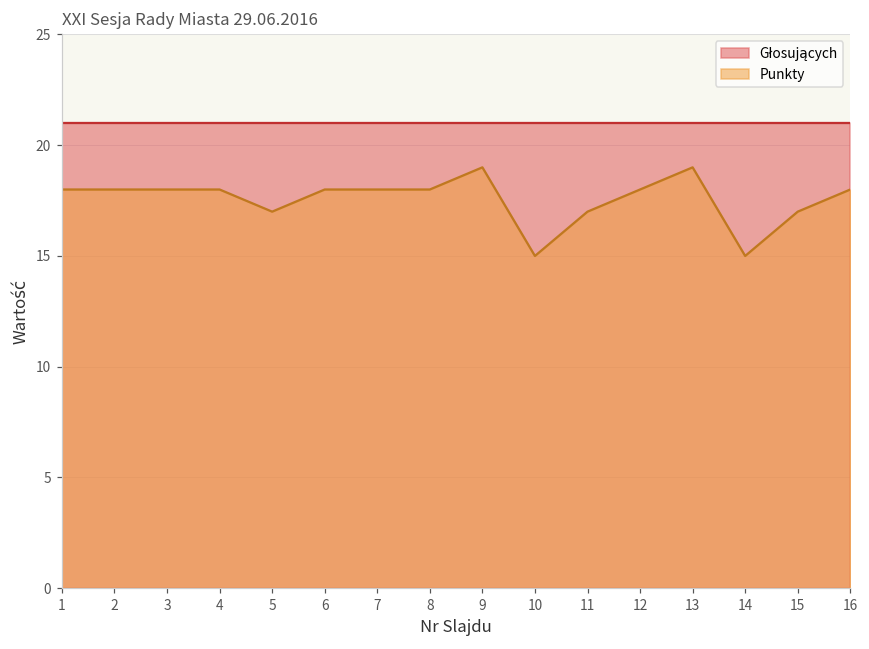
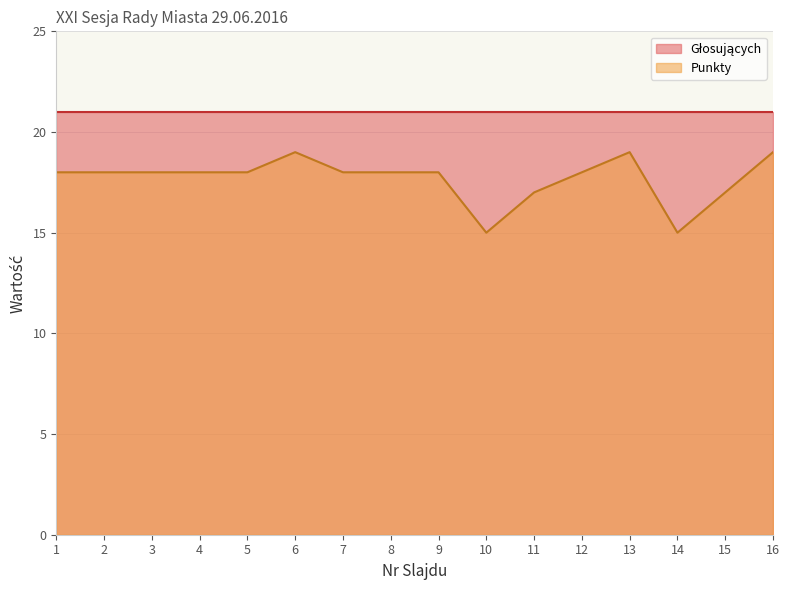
  {
    "Głosujących": {
      "1": 21,
      "2": 21,
      "3": 21,
      "4": 21,
      "5": 21,
      "6": 21,
      "7": 21,
      "8": 21,
      "9": 21,
      "10": 21,
      "11": 21,
      "12": 21,
      "13": 21,
      "14": 21,
      "15": 21,
      "16": 21
    },
    "Punkty": {
      "1": 18,
      "2": 18,
      "3": 18,
      "4": 18,
-     "5": 17,
-     "6": 18,
+     "5": 18,
+     "6": 19,
      "7": 18,
      "8": 18,
-     "9": 19,
+     "9": 18,
      "10": 15,
      "11": 17,
      "12": 18,
      "13": 19,
      "14": 15,
      "15": 17,
-     "16": 18
+     "16": 19
    }
  }
